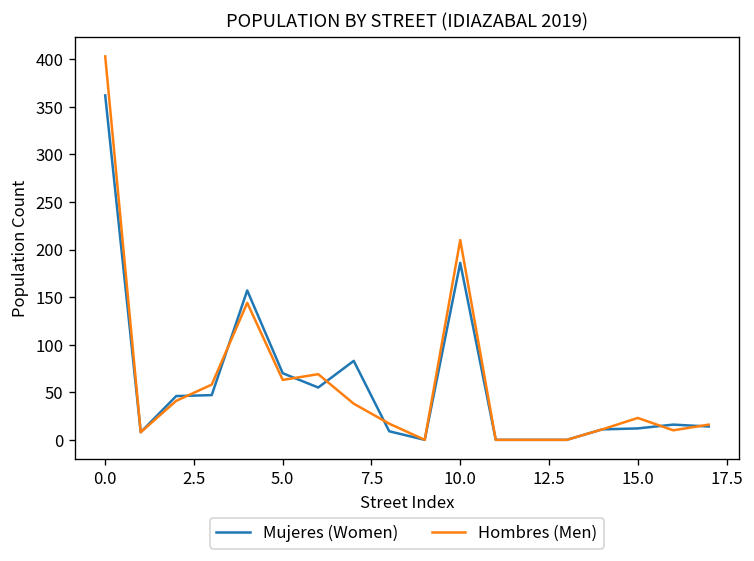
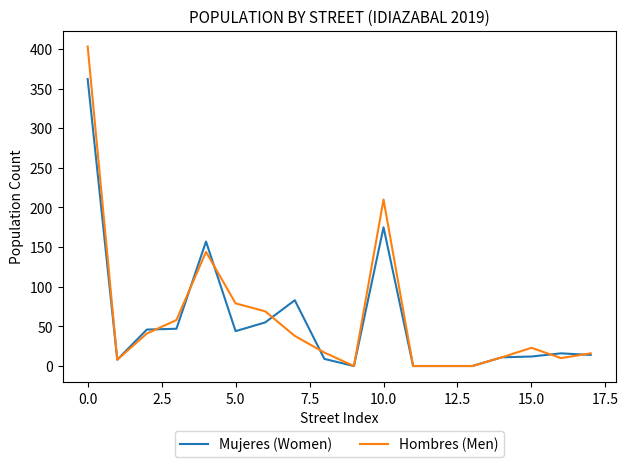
  {
    "Mujeres (Women)": {
      "0.0": 360,
-     "5.0": 70,
-     "10.0": 190,
+     "5.0": 40,
+     "10.0": 180,
      "15.0": 10
    },
    "Hombres (Men)": {
      "0.0": 400,
-     "5.0": 60,
+     "5.0": 80,
      "10.0": 210,
      "15.0": 20
    }
  }
